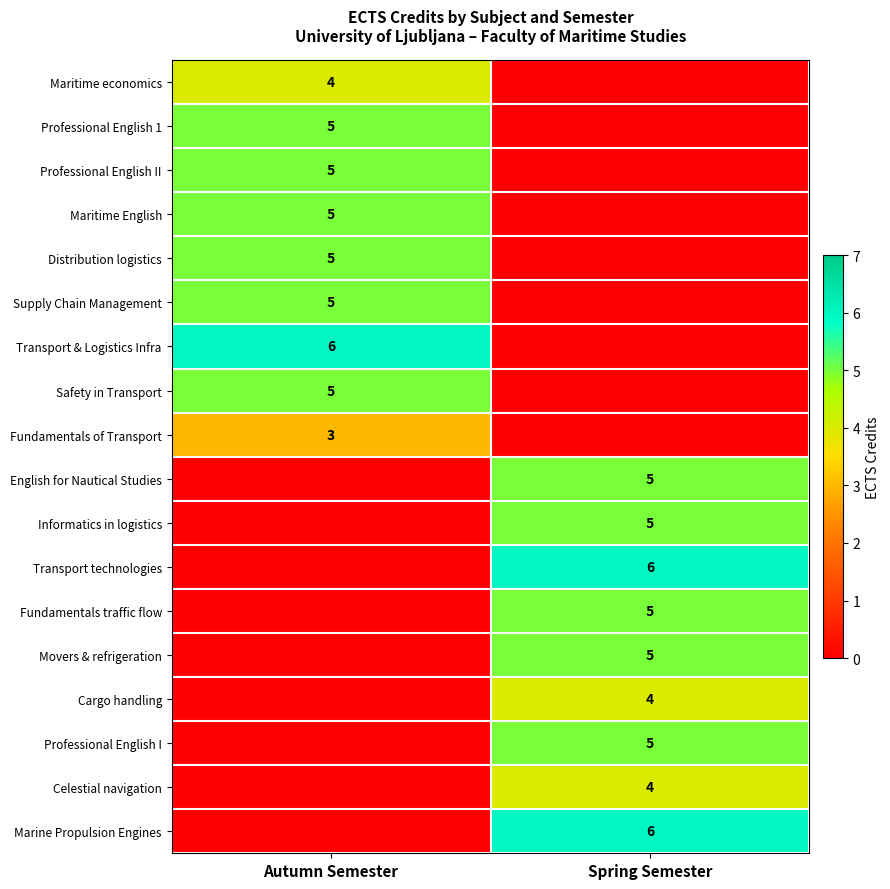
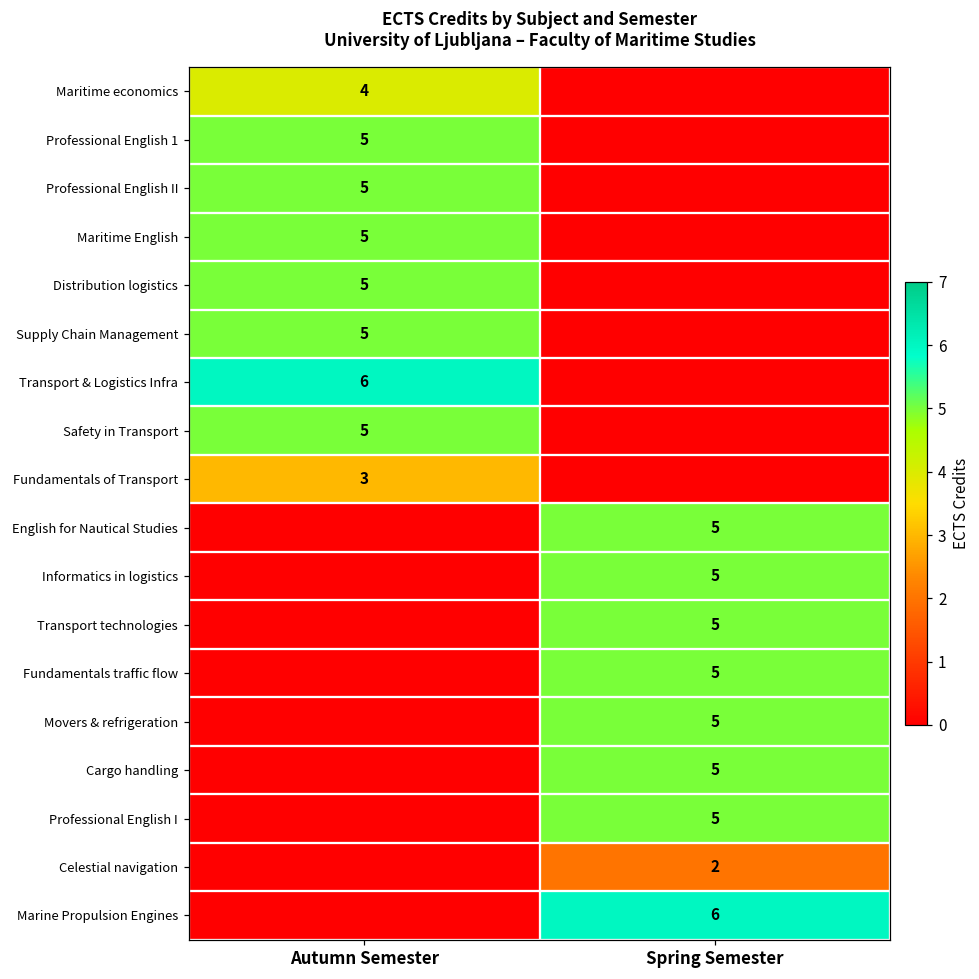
  {
    "Maritime economics": {
      "Autumn Semester": 4
    },
    "Professional English 1": {
      "Autumn Semester": 5
    },
    "Professional English II": {
      "Autumn Semester": 5
    },
    "Maritime English": {
      "Autumn Semester": 5
    },
    "Distribution logistics": {
      "Autumn Semester": 5
    },
    "Supply Chain Management": {
      "Autumn Semester": 5
    },
    "Transport & Logistics Infra": {
      "Autumn Semester": 6
    },
    "Safety in Transport": {
      "Autumn Semester": 5
    },
    "Fundamentals of Transport": {
      "Autumn Semester": 3
    },
    "English for Nautical Studies": {
      "Spring Semester": 5
    },
    "Informatics in logistics": {
      "Spring Semester": 5
    },
    "Transport technologies": {
-     "Spring Semester": 6
+     "Spring Semester": 5
    },
    "Fundamentals traffic flow": {
      "Spring Semester": 5
    },
    "Movers & refrigeration": {
      "Spring Semester": 5
    },
    "Cargo handling": {
-     "Spring Semester": 4
+     "Spring Semester": 5
    },
    "Professional English I": {
      "Spring Semester": 5
    },
    "Celestial navigation": {
-     "Spring Semester": 4
+     "Spring Semester": 2
    },
    "Marine Propulsion Engines": {
      "Spring Semester": 6
    }
  }
